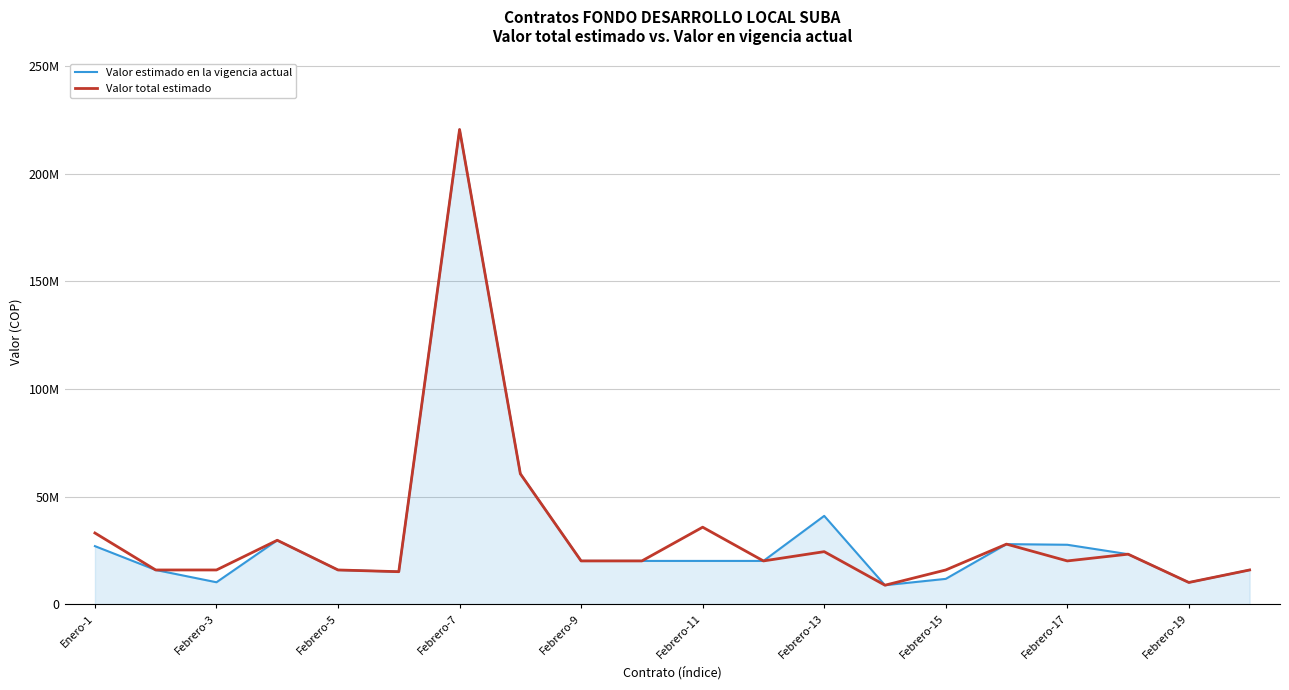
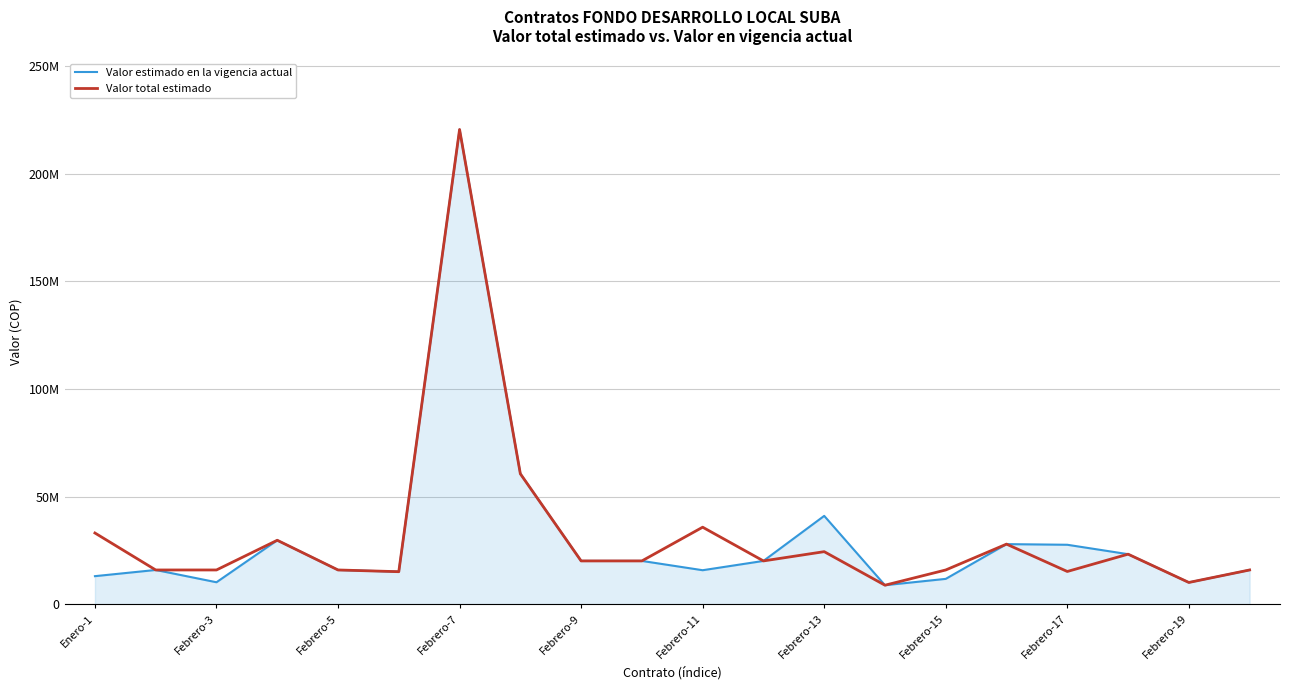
  {
    "Valor estimado en la vigencia actual": {
-     "Enero-1": 27000000,
+     "Enero-1": 13000000,
      "Febrero-3": 10000000,
-     "Febrero-11": 20000000,
+     "Febrero-11": 16000000,
      "Febrero-13": 41000000,
      "Febrero-15": 12000000,
      "Febrero-17": 28000000
    },
    "Valor total estimado": {
      "Enero-1": 33000000,
      "Febrero-3": 16000000,
      "Febrero-11": 36000000,
      "Febrero-13": 25000000,
      "Febrero-15": 16000000,
-     "Febrero-17": 20000000
+     "Febrero-17": 15000000
    }
  }
